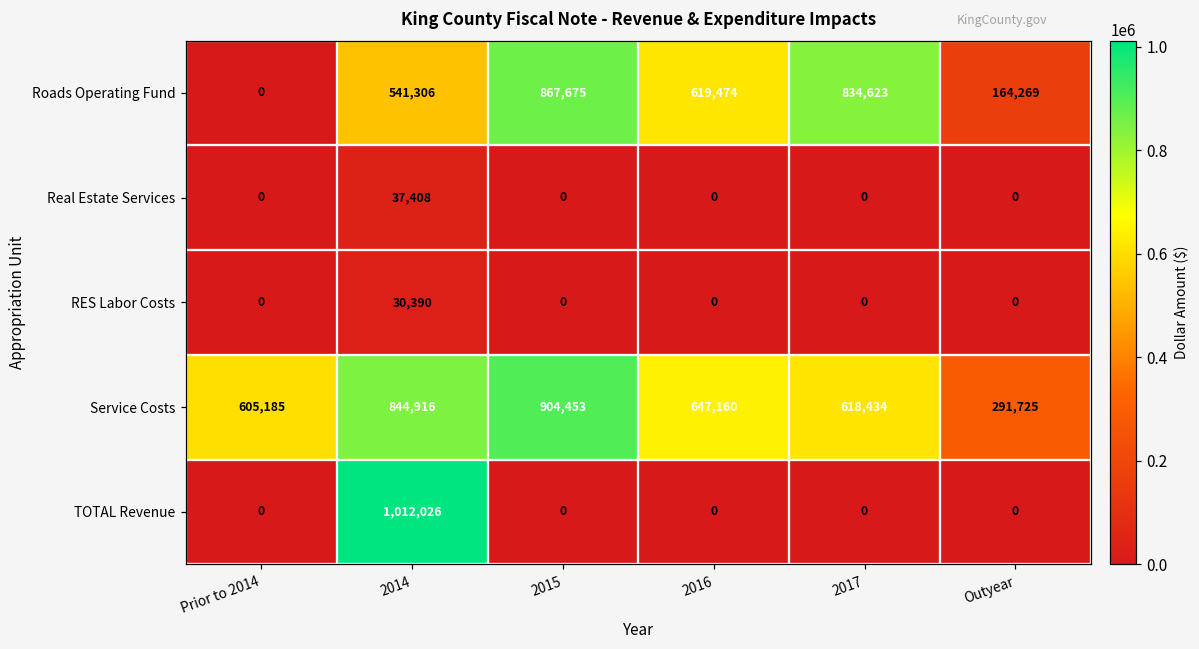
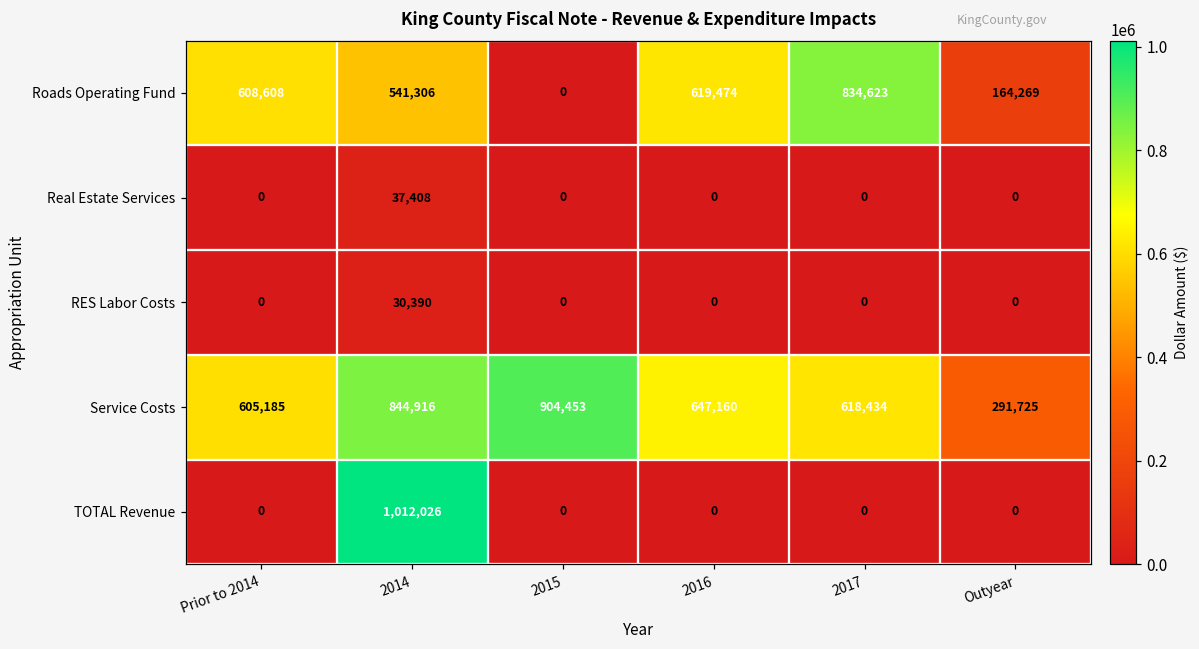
  {
    "Roads Operating Fund": {
-     "Prior to 2014": "0",
+     "Prior to 2014": "608,608",
      "2014": "541,306",
-     "2015": "867,675",
+     "2015": "0",
      "2016": "619,474",
      "2017": "834,623",
      "Outyear": "164,269"
    },
    "Real Estate Services": {
      "Prior to 2014": "0",
      "2014": "37,408",
      "2015": "0",
      "2016": "0",
      "2017": "0",
      "Outyear": "0"
    },
    "RES Labor Costs": {
      "Prior to 2014": "0",
      "2014": "30,390",
      "2015": "0",
      "2016": "0",
      "2017": "0",
      "Outyear": "0"
    },
    "Service Costs": {
      "Prior to 2014": "605,185",
      "2014": "844,916",
      "2015": "904,453",
      "2016": "647,160",
      "2017": "618,434",
      "Outyear": "291,725"
    },
    "TOTAL Revenue": {
      "Prior to 2014": "0",
      "2014": "1,012,026",
      "2015": "0",
      "2016": "0",
      "2017": "0",
      "Outyear": "0"
    }
  }
